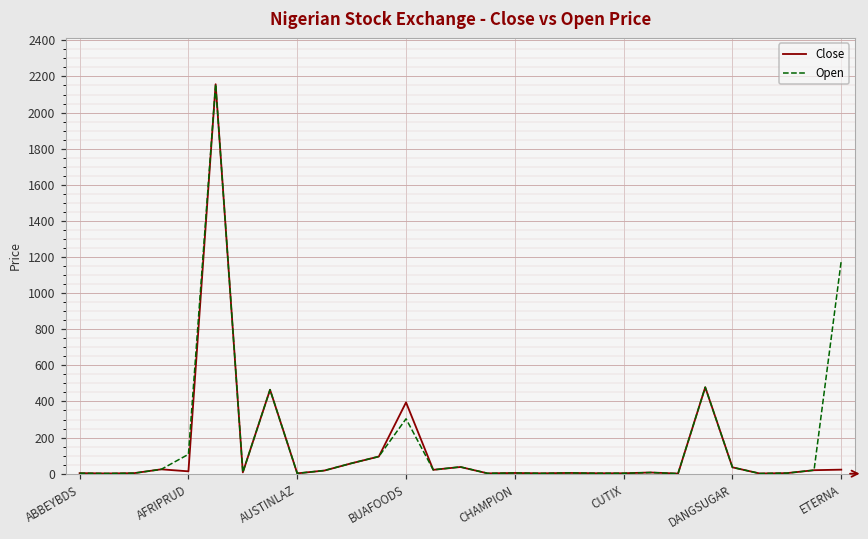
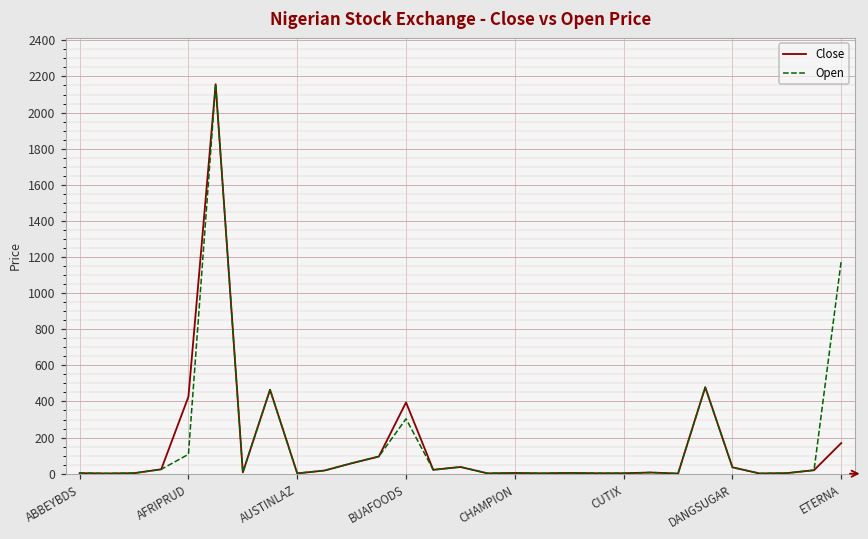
  {
    "Close": {
-     "AFRIPRUD": 10,
+     "AFRIPRUD": 430,
      "BUAFOODS": 390,
-     "ETERNA": 20
+     "ETERNA": 170
    },
    "Open": {
      "AFRIPRUD": 110,
      "BUAFOODS": 300,
      "ETERNA": 1180
    }
  }
